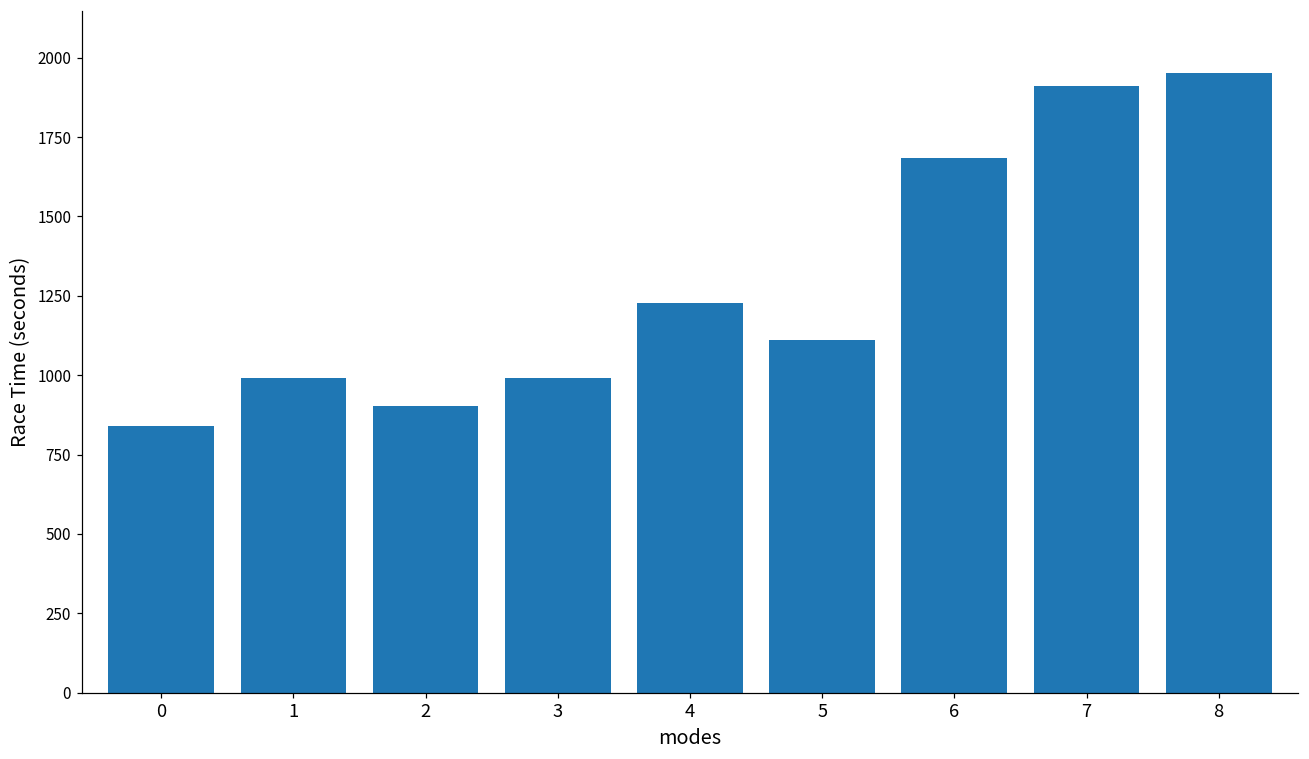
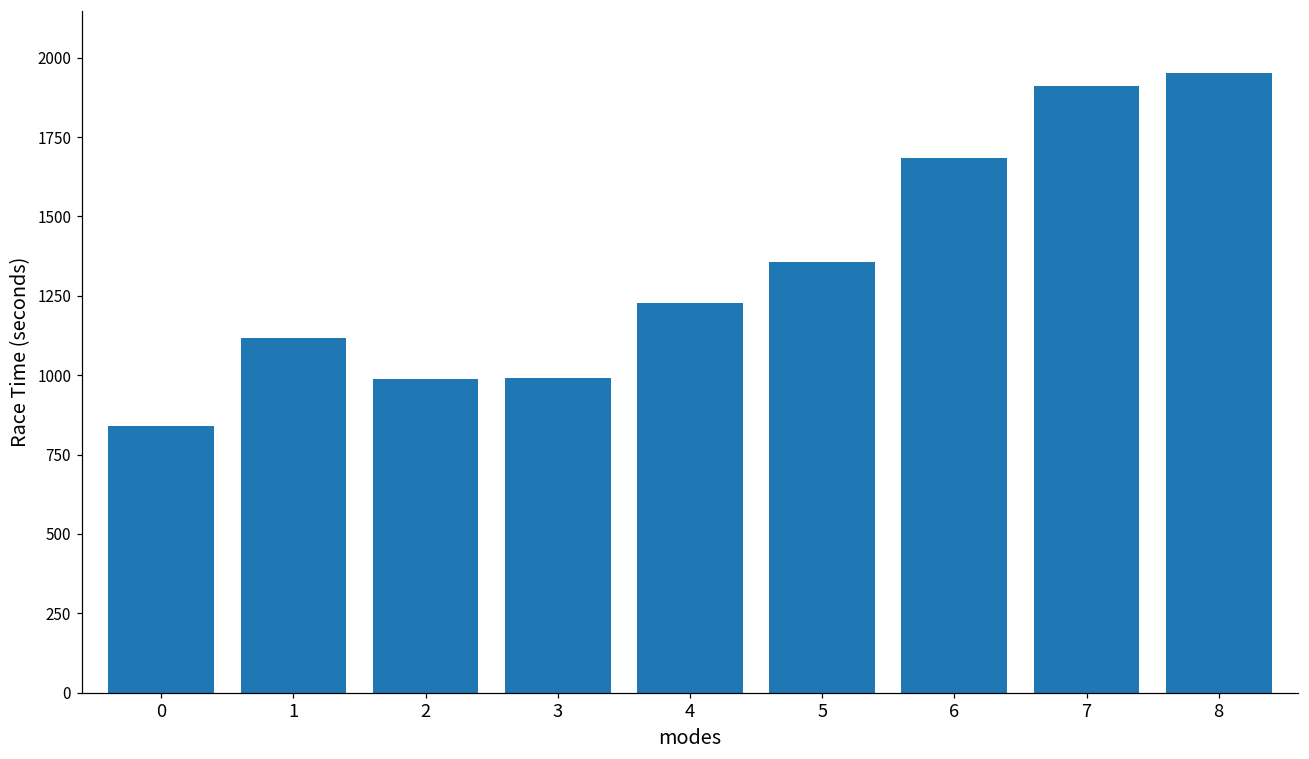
  {
    "0": 840,
-   "1": 990,
-   "2": 900,
+   "1": 1120,
+   "2": 990,
    "3": 990,
    "4": 1230,
-   "5": 1110,
+   "5": 1360,
    "6": 1690,
    "7": 1910,
    "8": 1950
  }
